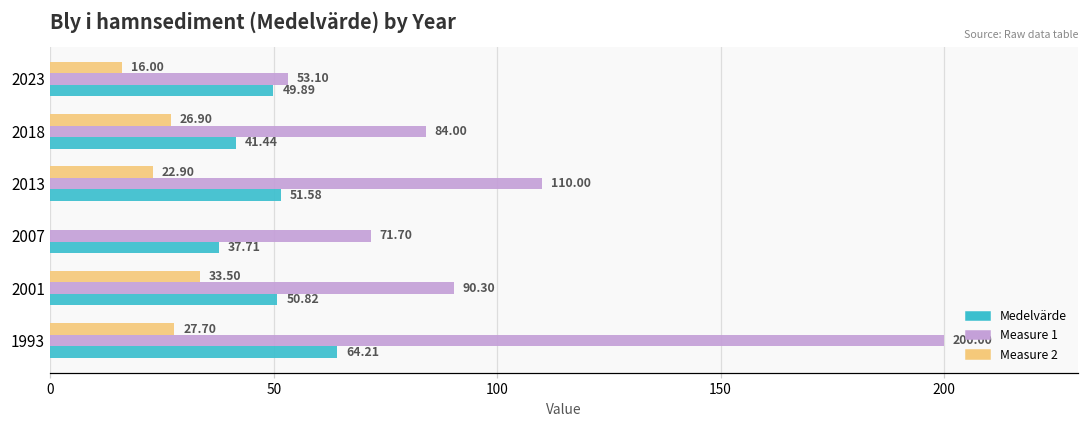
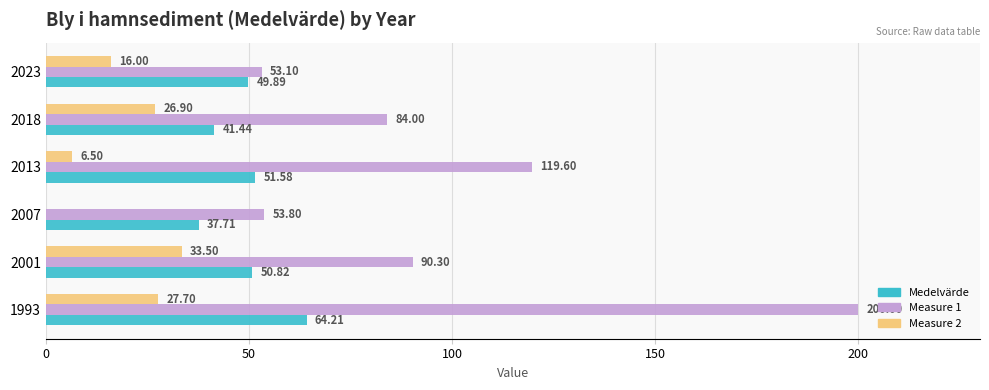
  {
    "Medelvärde": {
      "2023": 49.89,
      "2018": 41.44,
      "2013": 51.58,
      "2007": 37.71,
      "2001": 50.82,
      "1993": 64.21
    },
    "Measure 1": {
      "2023": 53.10,
      "2018": 84.00,
-     "2013": 110.00,
-     "2007": 71.70,
+     "2013": 119.60,
+     "2007": 53.80,
      "2001": 90.30,
      "1993": 200.00
    },
    "Measure 2": {
      "2023": 16.00,
      "2018": 26.90,
-     "2013": 22.90,
+     "2013": 6.50,
      "2001": 33.50,
      "1993": 27.70
    }
  }
